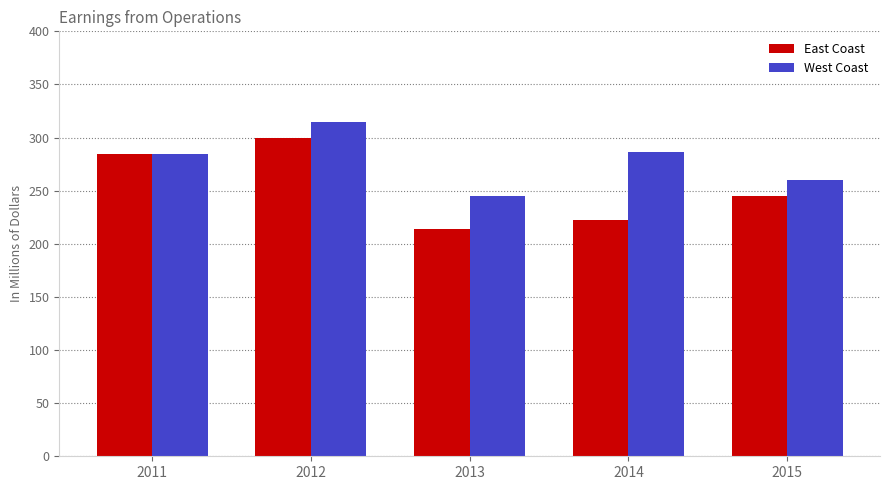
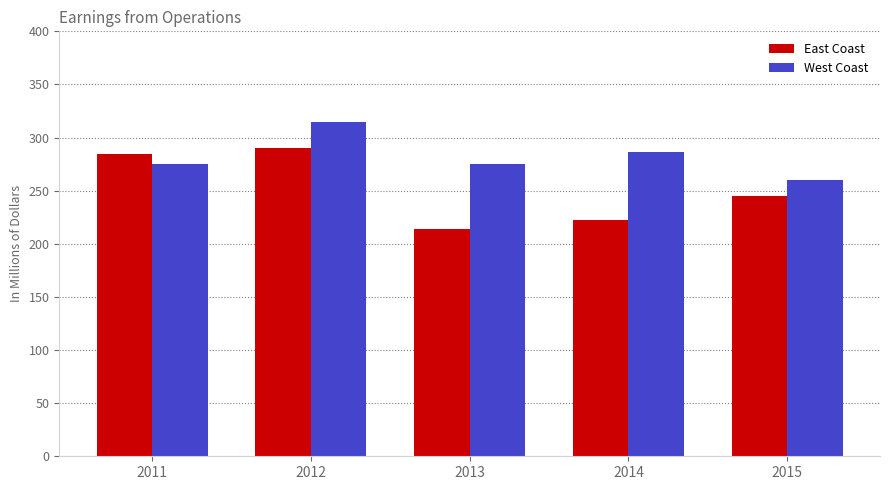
  {
    "East Coast": {
      "2011": 285,
-     "2012": 300,
+     "2012": 290,
      "2013": 214,
      "2014": 222,
      "2015": 245
    },
    "West Coast": {
-     "2011": 285,
+     "2011": 275,
      "2012": 315,
-     "2013": 245,
+     "2013": 275,
      "2014": 286,
      "2015": 260
    }
  }
